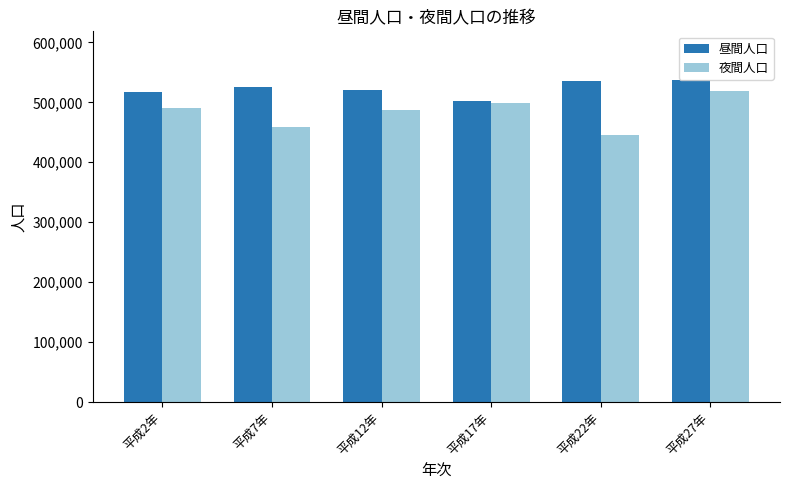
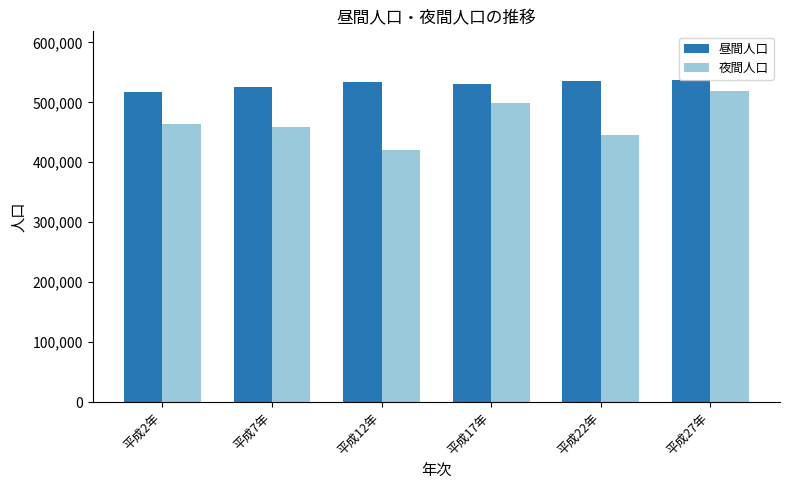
  {
    "昼間人口": {
      "平成2年": "520,000",
      "平成7年": "530,000",
-     "平成12年": "520,000",
-     "平成17年": "500,000",
+     "平成12年": "530,000",
+     "平成17年": "530,000",
      "平成22年": "540,000"
    },
    "夜間人口": {
-     "平成2年": "490,000",
+     "平成2年": "460,000",
      "平成7年": "460,000",
-     "平成12年": "490,000",
+     "平成12年": "420,000",
      "平成17年": "500,000",
      "平成22年": "450,000",
      "平成27年": "520,000"
    }
  }
